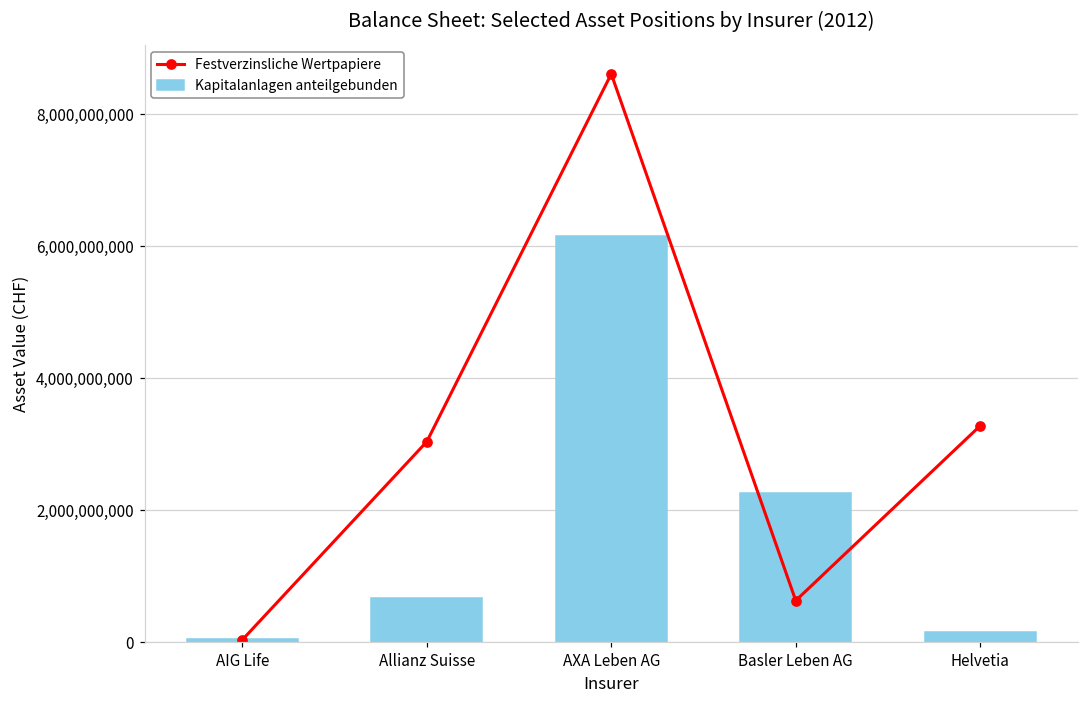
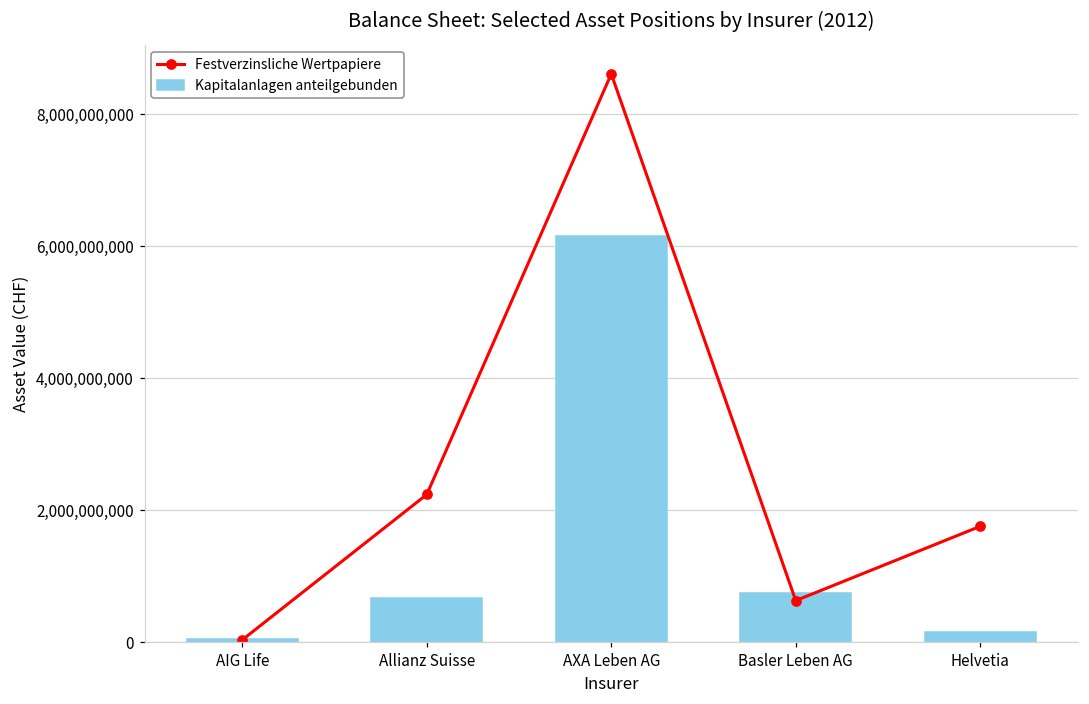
  {
    "Festverzinsliche Wertpapiere": {
      "AIG Life": "0",
-     "Allianz Suisse": "3,000,000,000",
+     "Allianz Suisse": "2,200,000,000",
      "AXA Leben AG": "8,600,000,000",
      "Basler Leben AG": "600,000,000",
-     "Helvetia": "3,300,000,000"
+     "Helvetia": "1,800,000,000"
    },
    "Kapitalanlagen anteilgebunden": {
      "AIG Life": "100,000,000",
      "Allianz Suisse": "700,000,000",
      "AXA Leben AG": "6,200,000,000",
-     "Basler Leben AG": "2,300,000,000",
+     "Basler Leben AG": "700,000,000",
      "Helvetia": "200,000,000"
    }
  }
